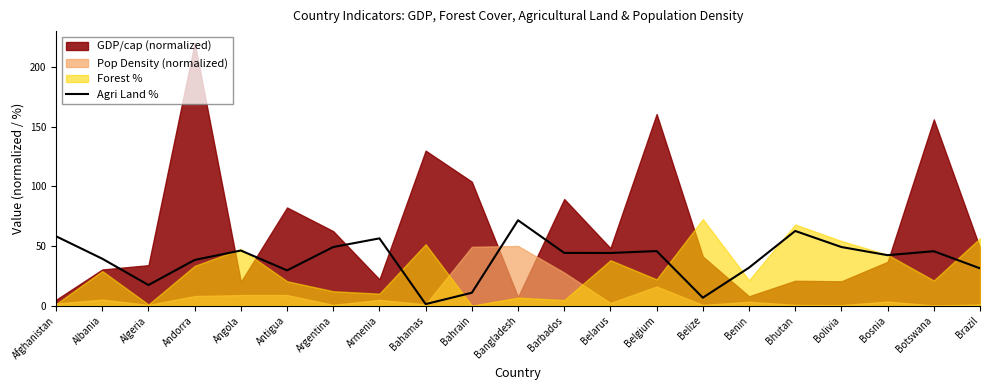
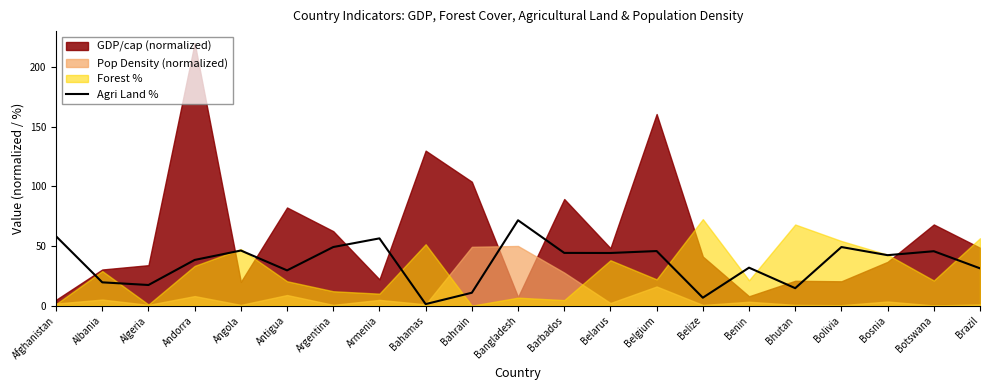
  {
    "Agri Land %": {
      "Afghanistan": 58,
-     "Albania": 39,
+     "Albania": 20,
      "Algeria": 17,
      "Andorra": 38,
      "Antigua": 30,
      "Argentina": 49,
      "Armenia": 56,
      "Bahrain": 11,
      "Bangladesh": 72,
      "Barbados": 44,
      "Belarus": 44,
      "Belgium": 46,
      "Belize": 7,
      "Benin": 32,
-     "Bhutan": 63,
+     "Bhutan": 15,
      "Bolivia": 49,
      "Botswana": 46,
      "Brazil": 31
    },
    "GDP/cap (normalized)": {
      "Afghanistan": 5,
      "Algeria": 34,
      "Angola": 20,
      "Antigua": 82,
      "Argentina": 62,
      "Armenia": 22,
      "Bahamas": 130,
      "Bahrain": 104,
      "Barbados": 89,
      "Belarus": 48,
      "Belgium": 161,
      "Belize": 41,
      "Benin": 8,
      "Bhutan": 21,
      "Bolivia": 20,
      "Bosnia": 37,
-     "Botswana": 156,
+     "Botswana": 68,
      "Brazil": 48
    },
    "Pop Density (normalized)": {
      "Albania": 5,
      "Andorra": 8,
-     "Angola": 9,
+     "Angola": 1,
      "Antigua": 9,
      "Armenia": 5,
      "Bahrain": 49,
      "Bangladesh": 50,
      "Barbados": 28,
      "Belarus": 2,
      "Belgium": 16,
      "Benin": 3,
      "Bosnia": 3
    },
    "Forest %": {
      "Andorra": 33,
      "Antigua": 20,
      "Argentina": 12,
      "Armenia": 10,
      "Bahamas": 51,
      "Bahrain": 0,
      "Barbados": 5,
      "Belarus": 38,
      "Belgium": 22,
      "Belize": 73,
      "Benin": 21,
      "Bhutan": 68,
      "Bolivia": 54,
      "Botswana": 21,
      "Brazil": 56
    }
  }
